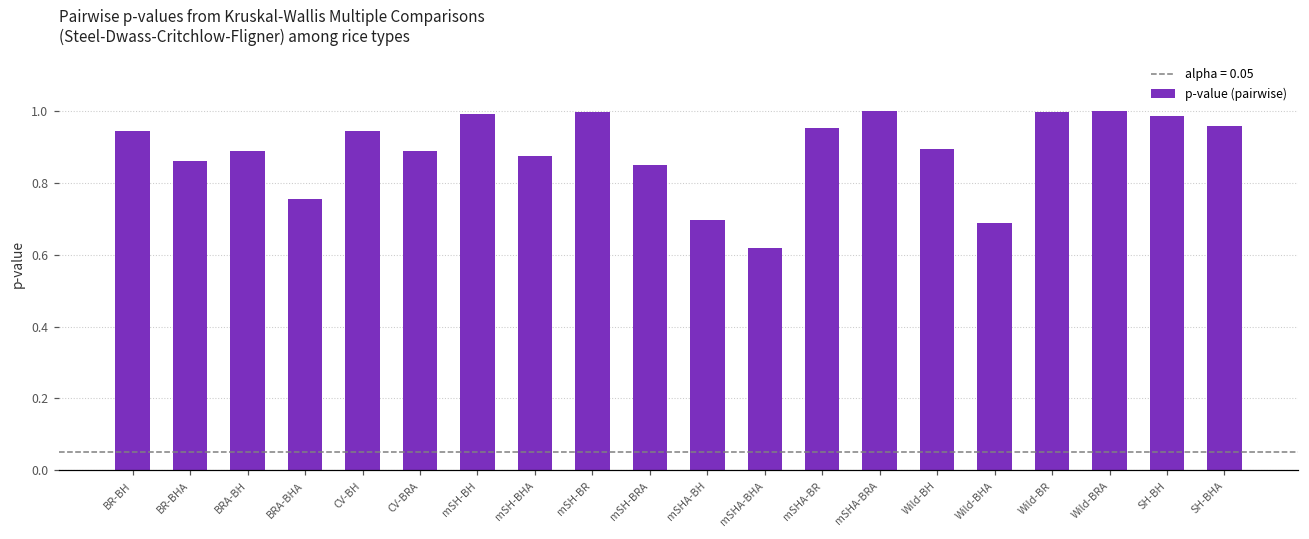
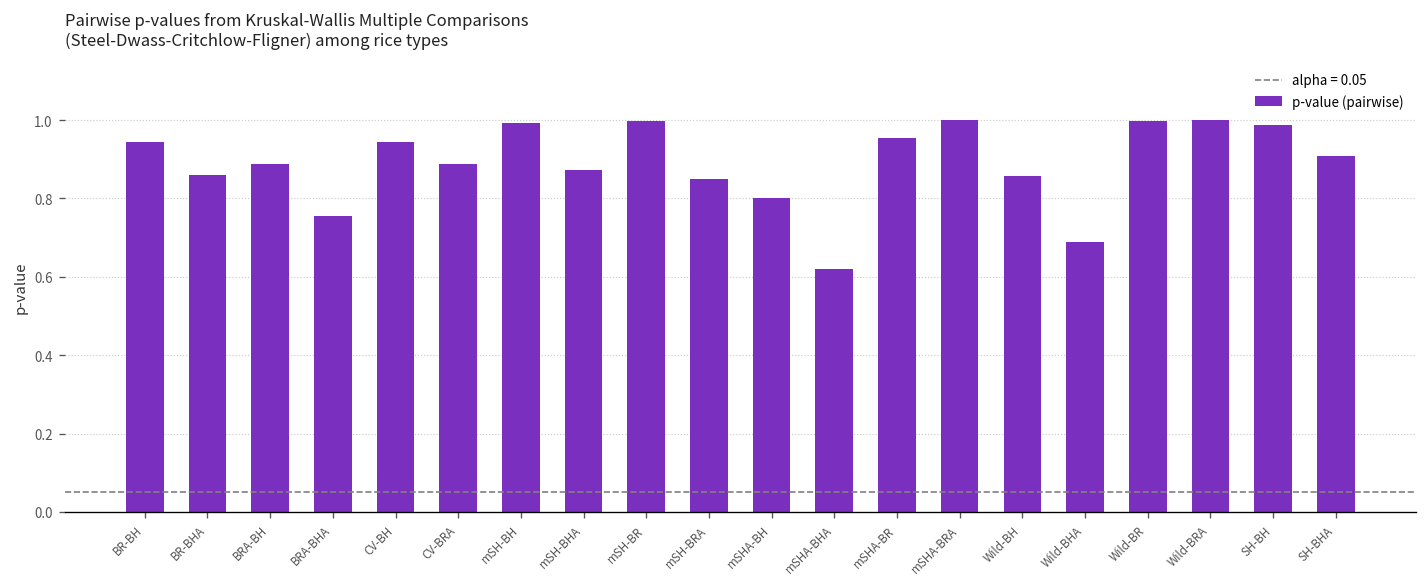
  {
    "BR-BH": 0.95,
    "BR-BHA": 0.86,
    "BRA-BH": 0.89,
    "BRA-BHA": 0.76,
    "CV-BH": 0.95,
    "CV-BRA": 0.89,
    "mSH-BH": 0.99,
    "mSH-BHA": 0.87,
    "mSH-BR": 1.00,
    "mSH-BRA": 0.85,
-   "mSHA-BH": 0.70,
+   "mSHA-BH": 0.80,
    "mSHA-BHA": 0.62,
    "mSHA-BR": 0.95,
    "mSHA-BRA": 1.00,
-   "Wild-BH": 0.90,
+   "Wild-BH": 0.86,
    "Wild-BHA": 0.69,
    "Wild-BR": 1.00,
    "Wild-BRA": 1.00,
    "SH-BH": 0.99,
-   "SH-BHA": 0.96
+   "SH-BHA": 0.91
  }
